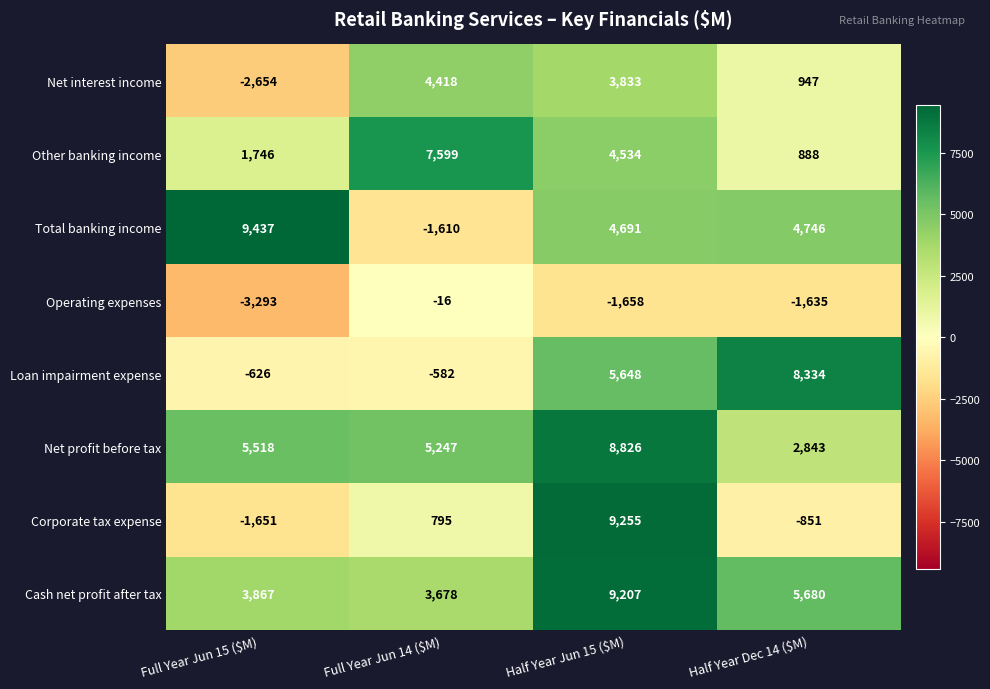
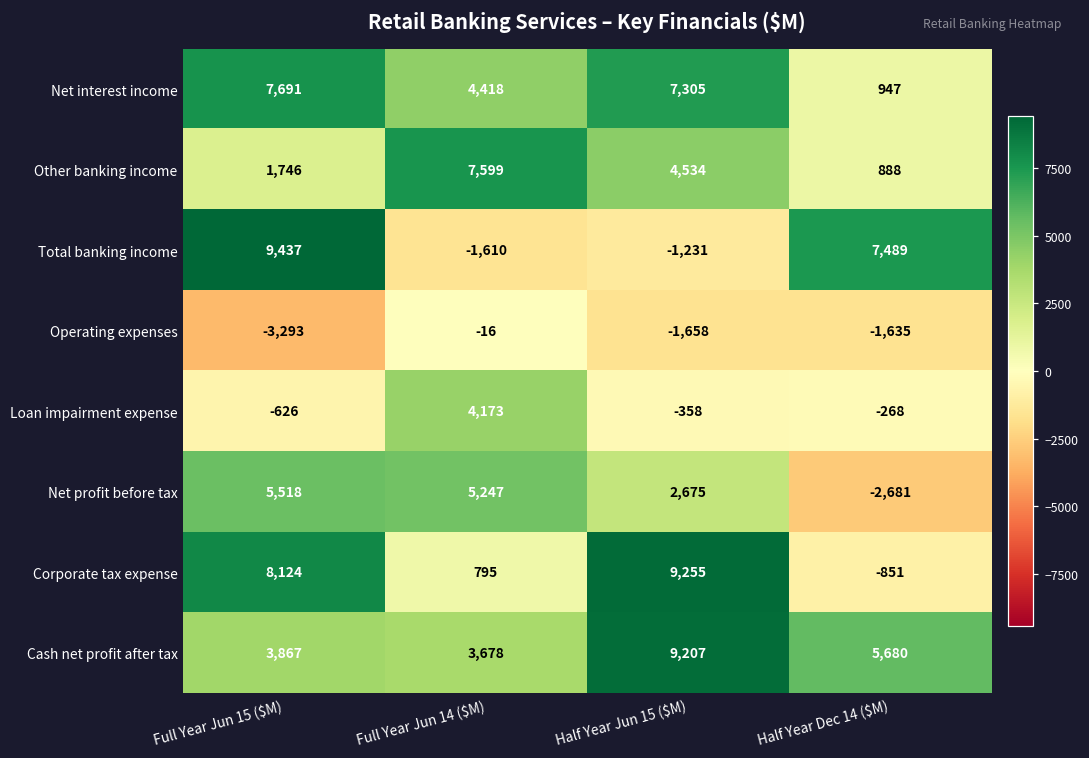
  {
    "Net interest income": {
-     "Full Year Jun 15 ($M)": "-2,654",
+     "Full Year Jun 15 ($M)": "7,691",
      "Full Year Jun 14 ($M)": "4,418",
-     "Half Year Jun 15 ($M)": "3,833",
+     "Half Year Jun 15 ($M)": "7,305",
      "Half Year Dec 14 ($M)": "947"
    },
    "Other banking income": {
      "Full Year Jun 15 ($M)": "1,746",
      "Full Year Jun 14 ($M)": "7,599",
      "Half Year Jun 15 ($M)": "4,534",
      "Half Year Dec 14 ($M)": "888"
    },
    "Total banking income": {
      "Full Year Jun 15 ($M)": "9,437",
      "Full Year Jun 14 ($M)": "-1,610",
-     "Half Year Jun 15 ($M)": "4,691",
-     "Half Year Dec 14 ($M)": "4,746"
+     "Half Year Jun 15 ($M)": "-1,231",
+     "Half Year Dec 14 ($M)": "7,489"
    },
    "Operating expenses": {
      "Full Year Jun 15 ($M)": "-3,293",
      "Full Year Jun 14 ($M)": "-16",
      "Half Year Jun 15 ($M)": "-1,658",
      "Half Year Dec 14 ($M)": "-1,635"
    },
    "Loan impairment expense": {
      "Full Year Jun 15 ($M)": "-626",
-     "Full Year Jun 14 ($M)": "-582",
-     "Half Year Jun 15 ($M)": "5,648",
-     "Half Year Dec 14 ($M)": "8,334"
+     "Full Year Jun 14 ($M)": "4,173",
+     "Half Year Jun 15 ($M)": "-358",
+     "Half Year Dec 14 ($M)": "-268"
    },
    "Net profit before tax": {
      "Full Year Jun 15 ($M)": "5,518",
      "Full Year Jun 14 ($M)": "5,247",
-     "Half Year Jun 15 ($M)": "8,826",
-     "Half Year Dec 14 ($M)": "2,843"
+     "Half Year Jun 15 ($M)": "2,675",
+     "Half Year Dec 14 ($M)": "-2,681"
    },
    "Corporate tax expense": {
-     "Full Year Jun 15 ($M)": "-1,651",
+     "Full Year Jun 15 ($M)": "8,124",
      "Full Year Jun 14 ($M)": "795",
      "Half Year Jun 15 ($M)": "9,255",
      "Half Year Dec 14 ($M)": "-851"
    },
    "Cash net profit after tax": {
      "Full Year Jun 15 ($M)": "3,867",
      "Full Year Jun 14 ($M)": "3,678",
      "Half Year Jun 15 ($M)": "9,207",
      "Half Year Dec 14 ($M)": "5,680"
    }
  }
